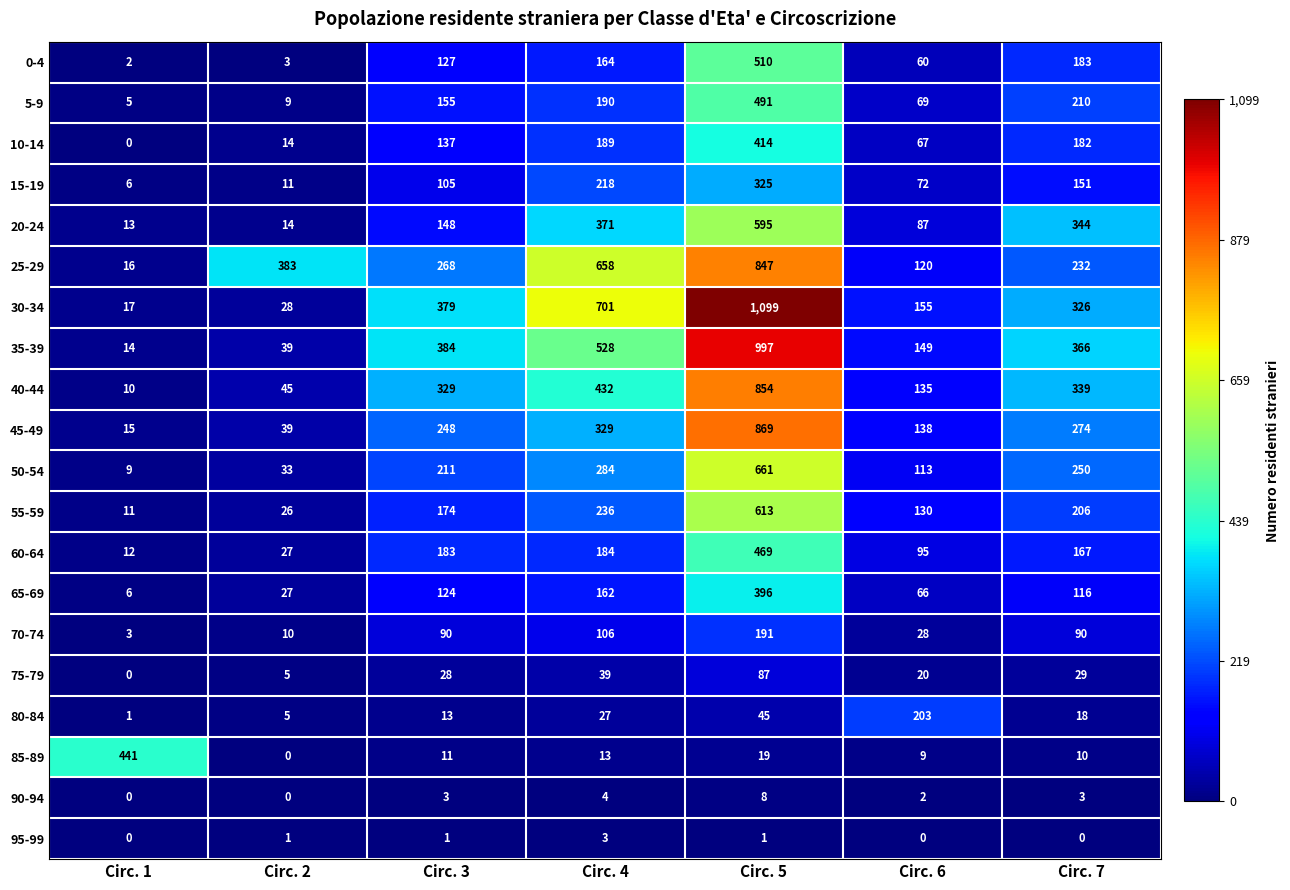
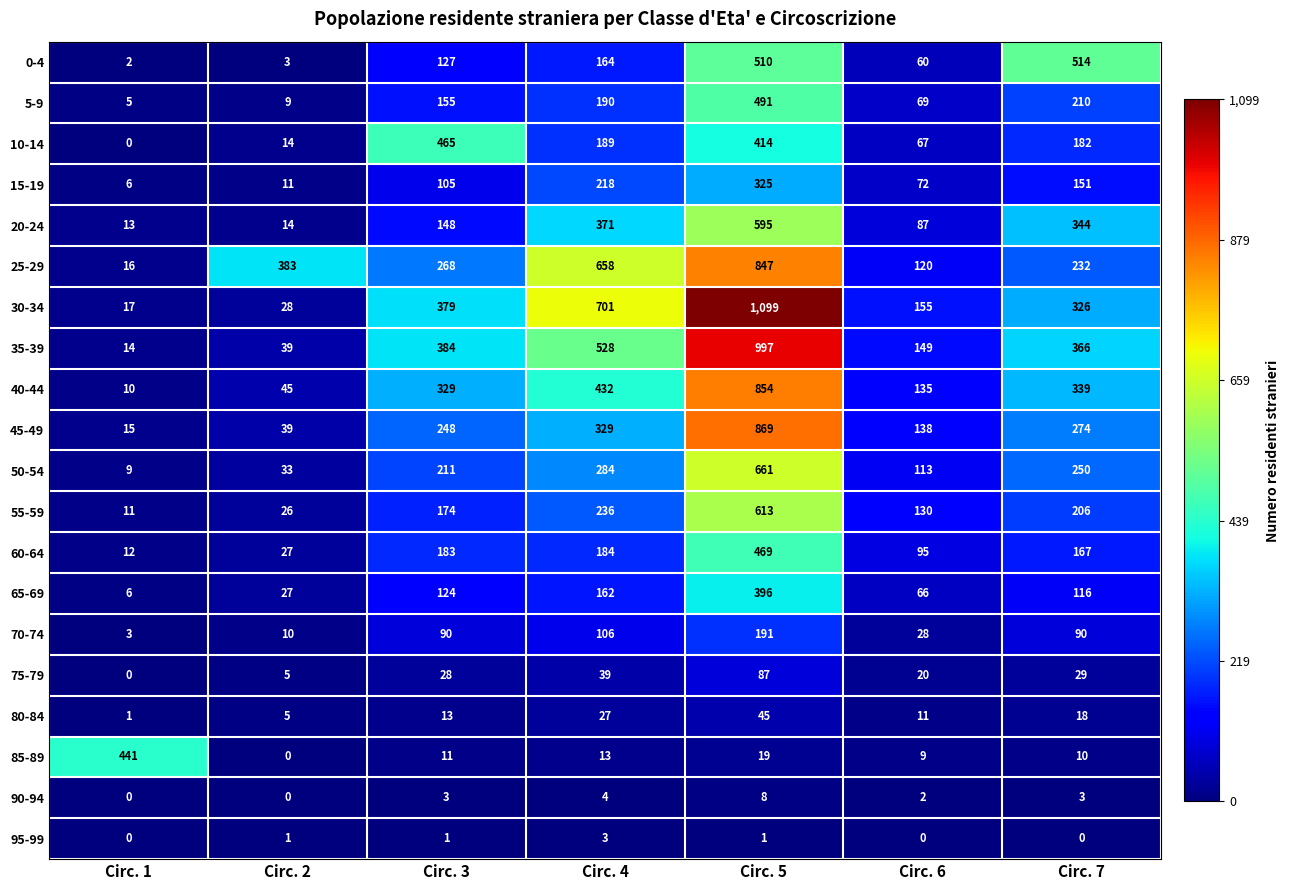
  {
    "0-4": {
      "Circ. 1": "2",
      "Circ. 2": "3",
      "Circ. 3": "127",
      "Circ. 4": "164",
      "Circ. 5": "510",
      "Circ. 6": "60",
-     "Circ. 7": "183"
+     "Circ. 7": "514"
    },
    "5-9": {
      "Circ. 1": "5",
      "Circ. 2": "9",
      "Circ. 3": "155",
      "Circ. 4": "190",
      "Circ. 5": "491",
      "Circ. 6": "69",
      "Circ. 7": "210"
    },
    "10-14": {
      "Circ. 1": "0",
      "Circ. 2": "14",
-     "Circ. 3": "137",
+     "Circ. 3": "465",
      "Circ. 4": "189",
      "Circ. 5": "414",
      "Circ. 6": "67",
      "Circ. 7": "182"
    },
    "15-19": {
      "Circ. 1": "6",
      "Circ. 2": "11",
      "Circ. 3": "105",
      "Circ. 4": "218",
      "Circ. 5": "325",
      "Circ. 6": "72",
      "Circ. 7": "151"
    },
    "20-24": {
      "Circ. 1": "13",
      "Circ. 2": "14",
      "Circ. 3": "148",
      "Circ. 4": "371",
      "Circ. 5": "595",
      "Circ. 6": "87",
      "Circ. 7": "344"
    },
    "25-29": {
      "Circ. 1": "16",
      "Circ. 2": "383",
      "Circ. 3": "268",
      "Circ. 4": "658",
      "Circ. 5": "847",
      "Circ. 6": "120",
      "Circ. 7": "232"
    },
    "30-34": {
      "Circ. 1": "17",
      "Circ. 2": "28",
      "Circ. 3": "379",
      "Circ. 4": "701",
      "Circ. 5": "1,099",
      "Circ. 6": "155",
      "Circ. 7": "326"
    },
    "35-39": {
      "Circ. 1": "14",
      "Circ. 2": "39",
      "Circ. 3": "384",
      "Circ. 4": "528",
      "Circ. 5": "997",
      "Circ. 6": "149",
      "Circ. 7": "366"
    },
    "40-44": {
      "Circ. 1": "10",
      "Circ. 2": "45",
      "Circ. 3": "329",
      "Circ. 4": "432",
      "Circ. 5": "854",
      "Circ. 6": "135",
      "Circ. 7": "339"
    },
    "45-49": {
      "Circ. 1": "15",
      "Circ. 2": "39",
      "Circ. 3": "248",
      "Circ. 4": "329",
      "Circ. 5": "869",
      "Circ. 6": "138",
      "Circ. 7": "274"
    },
    "50-54": {
      "Circ. 1": "9",
      "Circ. 2": "33",
      "Circ. 3": "211",
      "Circ. 4": "284",
      "Circ. 5": "661",
      "Circ. 6": "113",
      "Circ. 7": "250"
    },
    "55-59": {
      "Circ. 1": "11",
      "Circ. 2": "26",
      "Circ. 3": "174",
      "Circ. 4": "236",
      "Circ. 5": "613",
      "Circ. 6": "130",
      "Circ. 7": "206"
    },
    "60-64": {
      "Circ. 1": "12",
      "Circ. 2": "27",
      "Circ. 3": "183",
      "Circ. 4": "184",
      "Circ. 5": "469",
      "Circ. 6": "95",
      "Circ. 7": "167"
    },
    "65-69": {
      "Circ. 1": "6",
      "Circ. 2": "27",
      "Circ. 3": "124",
      "Circ. 4": "162",
      "Circ. 5": "396",
      "Circ. 6": "66",
      "Circ. 7": "116"
    },
    "70-74": {
      "Circ. 1": "3",
      "Circ. 2": "10",
      "Circ. 3": "90",
      "Circ. 4": "106",
      "Circ. 5": "191",
      "Circ. 6": "28",
      "Circ. 7": "90"
    },
    "75-79": {
      "Circ. 1": "0",
      "Circ. 2": "5",
      "Circ. 3": "28",
      "Circ. 4": "39",
      "Circ. 5": "87",
      "Circ. 6": "20",
      "Circ. 7": "29"
    },
    "80-84": {
      "Circ. 1": "1",
      "Circ. 2": "5",
      "Circ. 3": "13",
      "Circ. 4": "27",
      "Circ. 5": "45",
-     "Circ. 6": "203",
+     "Circ. 6": "11",
      "Circ. 7": "18"
    },
    "85-89": {
      "Circ. 1": "441",
      "Circ. 2": "0",
      "Circ. 3": "11",
      "Circ. 4": "13",
      "Circ. 5": "19",
      "Circ. 6": "9",
      "Circ. 7": "10"
    },
    "90-94": {
      "Circ. 1": "0",
      "Circ. 2": "0",
      "Circ. 3": "3",
      "Circ. 4": "4",
      "Circ. 5": "8",
      "Circ. 6": "2",
      "Circ. 7": "3"
    },
    "95-99": {
      "Circ. 1": "0",
      "Circ. 2": "1",
      "Circ. 3": "1",
      "Circ. 4": "3",
      "Circ. 5": "1",
      "Circ. 6": "0",
      "Circ. 7": "0"
    }
  }
